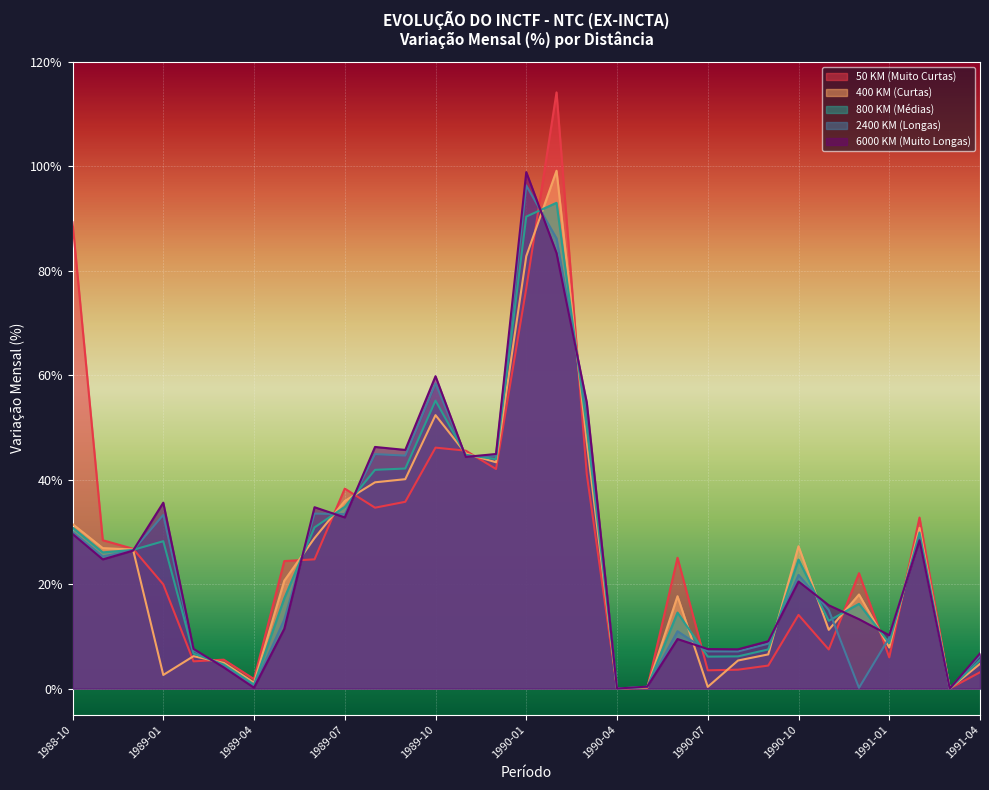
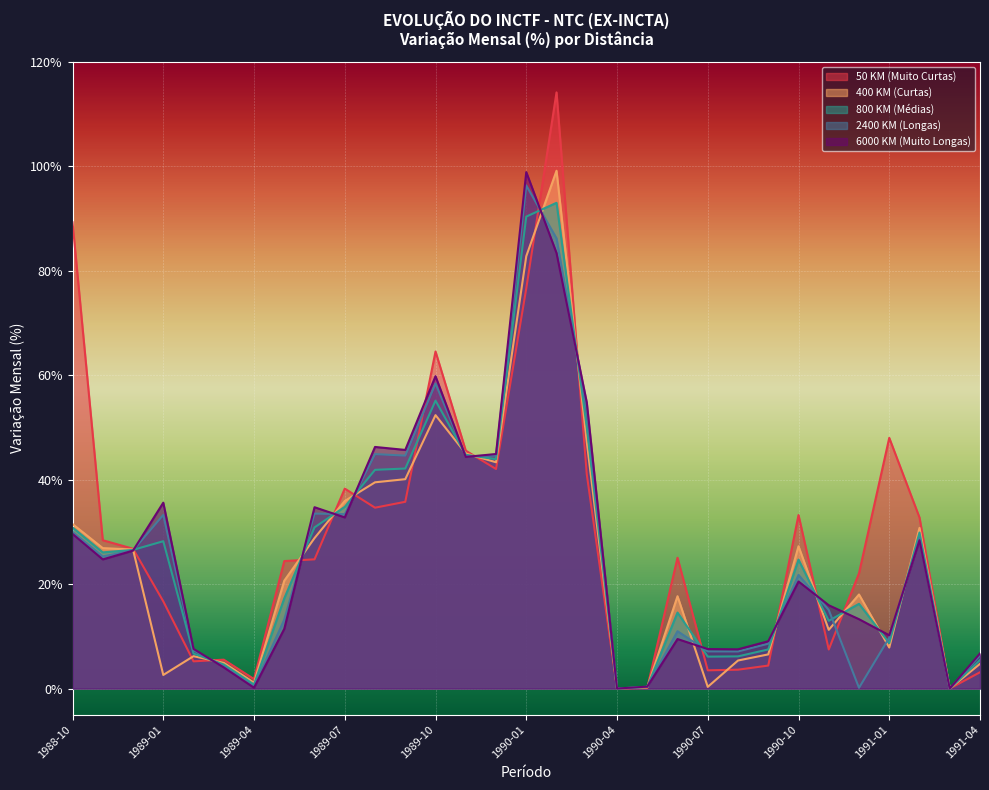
  {
    "50 KM (Muito Curtas)": {
      "1988-10": "89%",
-     "1989-01": "20%",
+     "1989-01": "17%",
      "1989-04": "2%",
      "1989-07": "38%",
-     "1989-10": "46%",
+     "1989-10": "65%",
      "1990-01": "77%",
      "1990-07": "3%",
-     "1990-10": "14%",
-     "1991-01": "6%",
+     "1990-10": "33%",
+     "1991-01": "48%",
      "1991-04": "3%"
    },
    "400 KM (Curtas)": {
      "1988-10": "32%",
      "1989-01": "3%",
      "1989-07": "36%",
      "1989-10": "52%",
      "1990-01": "83%",
      "1990-07": "0%",
      "1990-10": "27%",
      "1991-01": "8%",
      "1991-04": "5%"
    },
    "6000 KM (Muito Longas)": {
      "1989-01": "36%",
      "1989-07": "33%",
      "1989-10": "60%",
      "1990-01": "99%",
      "1990-10": "21%"
    }
  }
